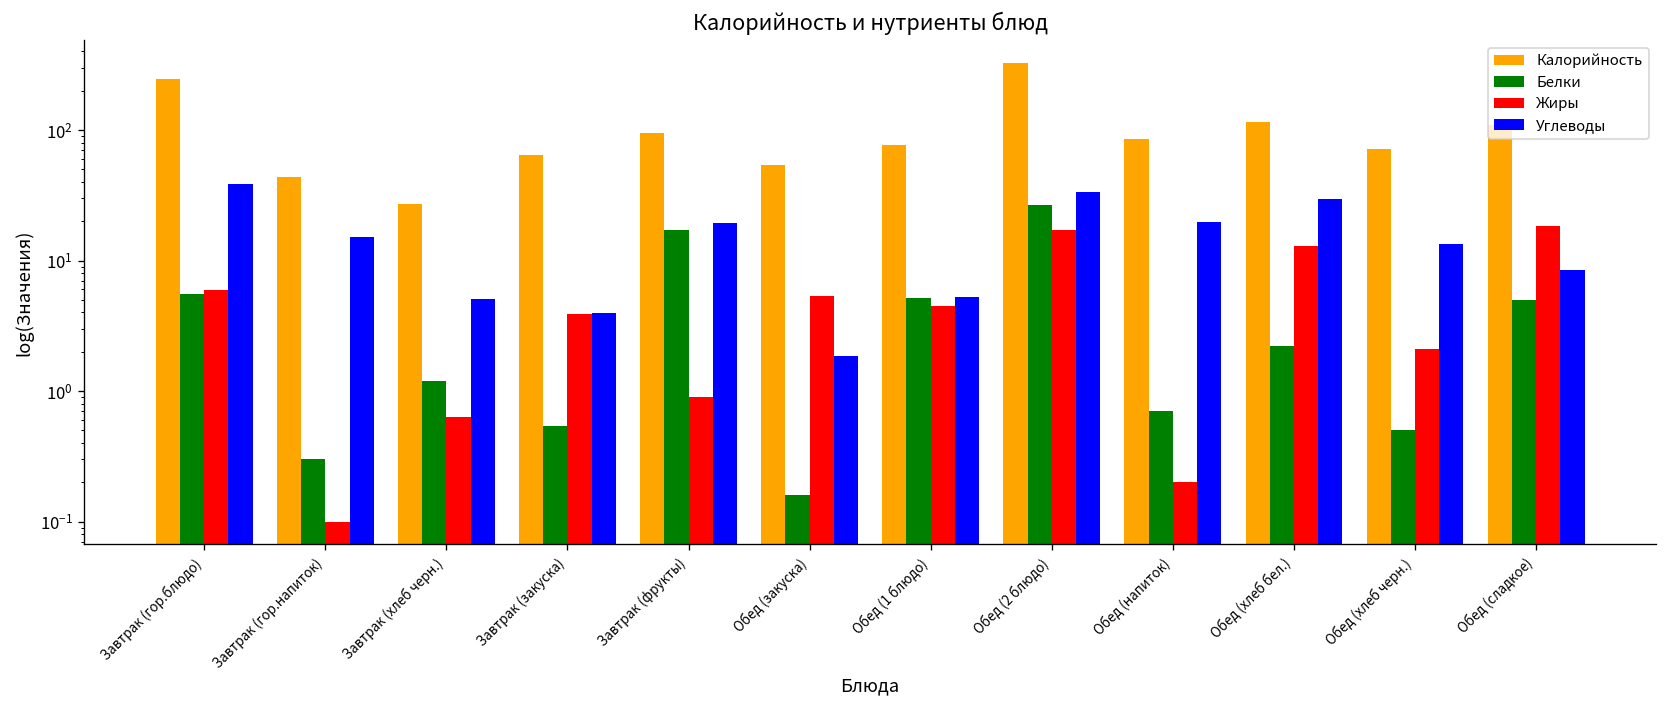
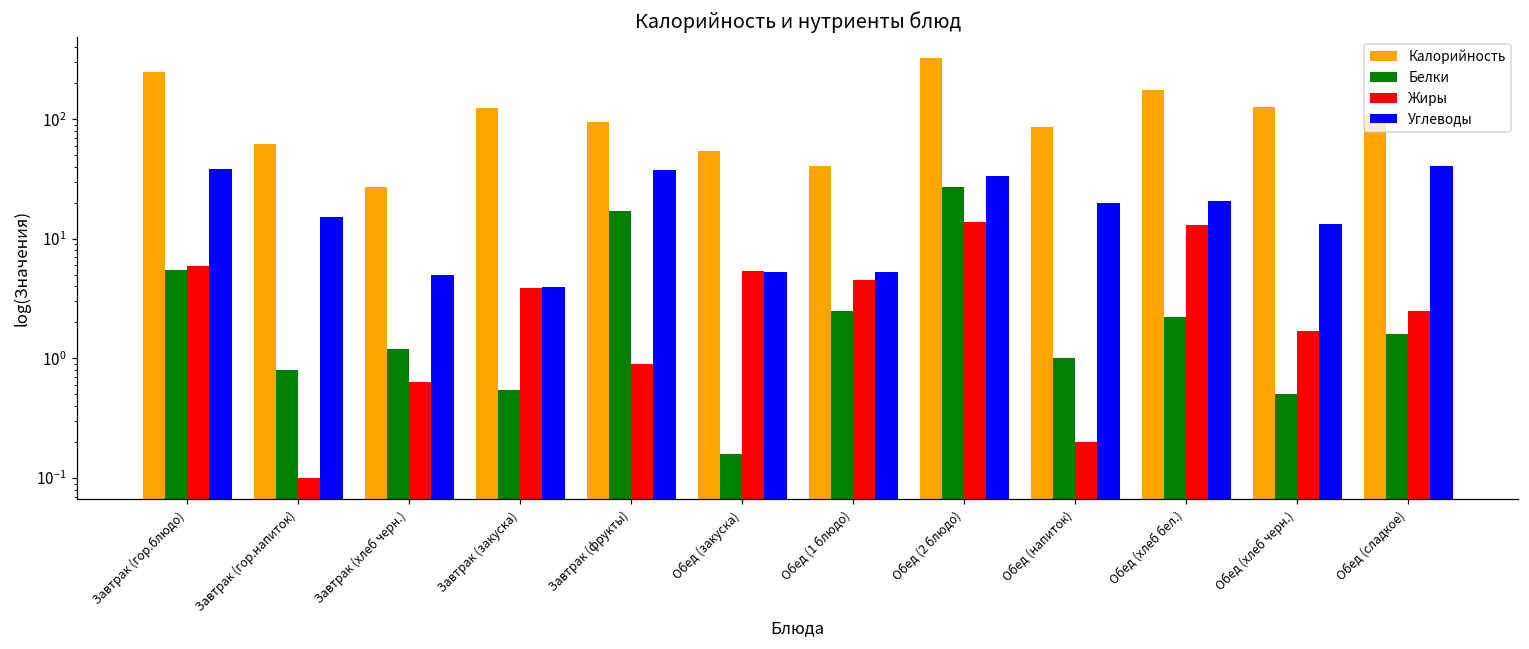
  {
    "Калорийность": {
      "Завтрак (гор.блюдо)": 250,
-     "Завтрак (гор.напиток)": 44,
+     "Завтрак (гор.напиток)": 60,
      "Завтрак (хлеб черн.)": 27,
-     "Завтрак (закуска)": 60,
+     "Завтрак (закуска)": 120,
      "Завтрак (фрукты)": 100,
      "Обед (закуска)": 50,
-     "Обед (1 блюдо)": 80,
+     "Обед (1 блюдо)": 41,
      "Обед (2 блюдо)": 330,
      "Обед (напиток)": 90,
-     "Обед (хлеб бел.)": 120,
-     "Обед (хлеб черн.)": 70
+     "Обед (хлеб бел.)": 170,
+     "Обед (хлеб черн.)": 130
    },
    "Белки": {
      "Завтрак (гор.блюдо)": 6,
-     "Завтрак (гор.напиток)": 0.3,
+     "Завтрак (гор.напиток)": 0.8,
      "Завтрак (хлеб черн.)": 1.2,
      "Завтрак (закуска)": 0.5,
      "Завтрак (фрукты)": 17,
      "Обед (закуска)": 0.16,
-     "Обед (1 блюдо)": 5,
+     "Обед (1 блюдо)": 2.5,
      "Обед (2 блюдо)": 27,
-     "Обед (напиток)": 0.7,
+     "Обед (напиток)": 1.0,
      "Обед (хлеб бел.)": 2.2,
      "Обед (хлеб черн.)": 0.5,
-     "Обед (сладкое)": 5
+     "Обед (сладкое)": 1.6
    },
    "Жиры": {
      "Завтрак (гор.блюдо)": 6,
      "Завтрак (гор.напиток)": 0.1,
      "Завтрак (хлеб черн.)": 0.6,
      "Завтрак (закуска)": 3.9,
      "Завтрак (фрукты)": 0.9,
      "Обед (закуска)": 5,
      "Обед (1 блюдо)": 4.5,
-     "Обед (2 блюдо)": 17,
+     "Обед (2 блюдо)": 14,
      "Обед (напиток)": 0.2,
      "Обед (хлеб бел.)": 13,
-     "Обед (хлеб черн.)": 2.1,
-     "Обед (сладкое)": 18
+     "Обед (хлеб черн.)": 1.7,
+     "Обед (сладкое)": 2.5
    },
    "Углеводы": {
      "Завтрак (гор.блюдо)": 38,
      "Завтрак (гор.напиток)": 15,
      "Завтрак (хлеб черн.)": 5,
      "Завтрак (закуска)": 4.0,
-     "Завтрак (фрукты)": 19,
-     "Обед (закуска)": 1.9,
+     "Завтрак (фрукты)": 38,
+     "Обед (закуска)": 5,
      "Обед (1 блюдо)": 5,
      "Обед (2 блюдо)": 34,
      "Обед (напиток)": 20,
-     "Обед (хлеб бел.)": 29,
+     "Обед (хлеб бел.)": 21,
      "Обед (хлеб черн.)": 13,
-     "Обед (сладкое)": 9
+     "Обед (сладкое)": 40
    }
  }
